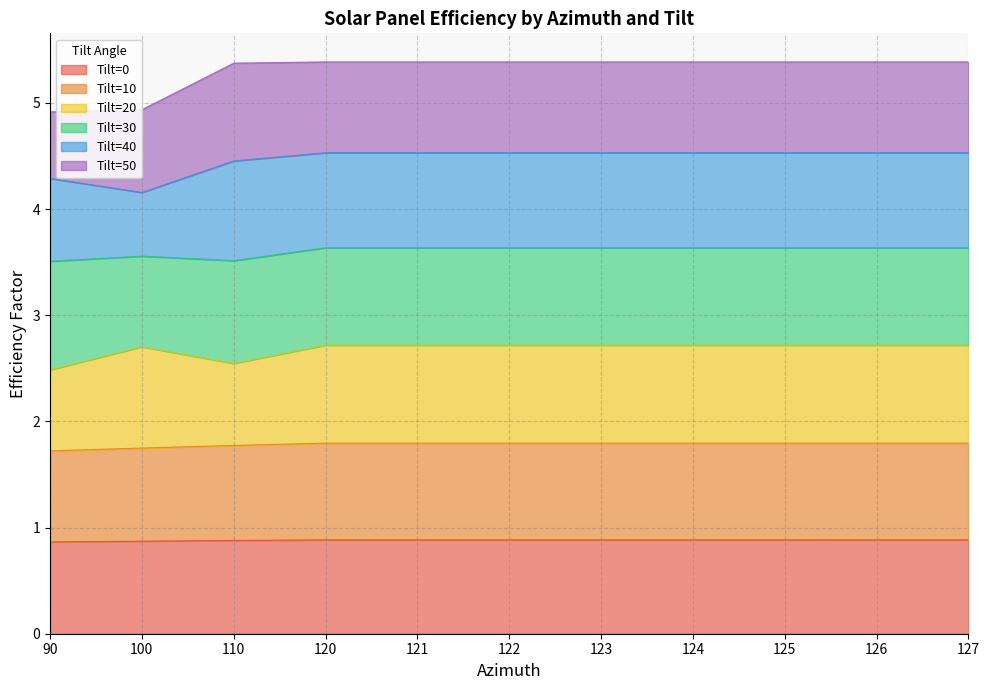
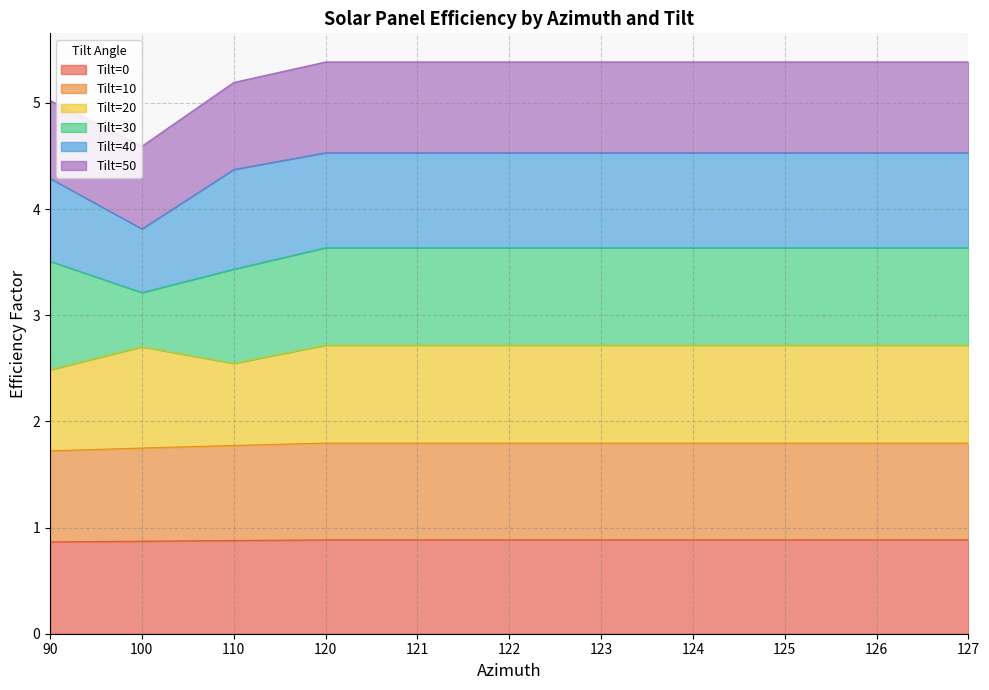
  {
    "Tilt=20": {
      "90": 0.76,
      "100": 0.95,
      "110": 0.77,
      "120": 0.92,
      "121": 0.92,
      "122": 0.92,
      "123": 0.92,
      "124": 0.92,
      "125": 0.92,
      "126": 0.92,
      "127": 0.92
    },
    "Tilt=30": {
      "90": 1.02,
-     "100": 0.85,
-     "110": 0.97,
+     "100": 0.51,
+     "110": 0.89,
      "120": 0.92,
      "121": 0.92,
      "122": 0.92,
      "123": 0.92,
      "124": 0.92,
      "125": 0.92,
      "126": 0.92,
      "127": 0.92
    },
    "Tilt=40": {
      "90": 0.78,
      "100": 0.60,
      "110": 0.94,
      "120": 0.89,
      "121": 0.89,
      "122": 0.89,
      "123": 0.89,
      "124": 0.89,
      "125": 0.89,
      "126": 0.89,
      "127": 0.89
    },
    "Tilt=50": {
-     "90": 0.63,
+     "90": 0.73,
      "100": 0.78,
-     "110": 0.92,
+     "110": 0.82,
      "120": 0.86,
      "121": 0.86,
      "122": 0.86,
      "123": 0.86,
      "124": 0.86,
      "125": 0.86,
      "126": 0.86,
      "127": 0.86
    }
  }
